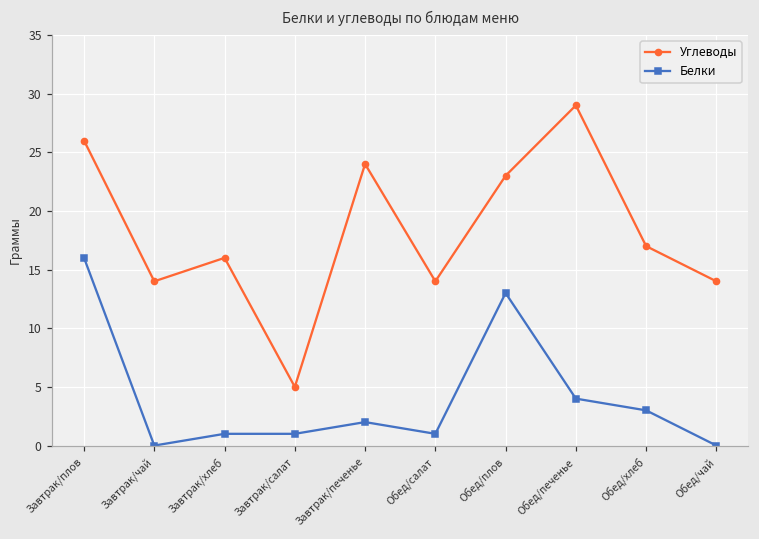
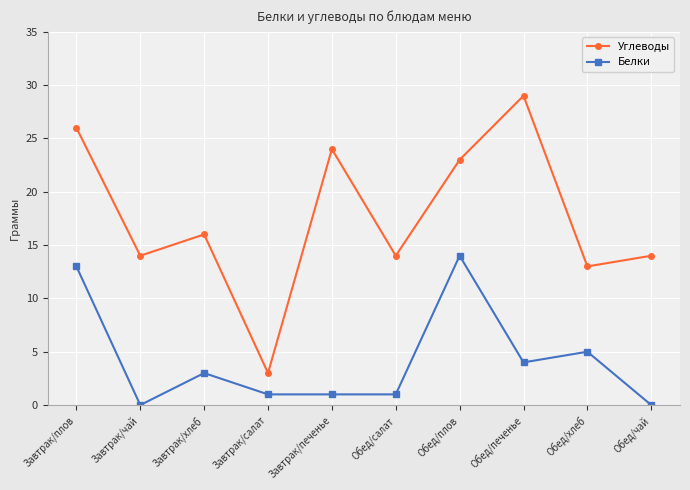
  {
    "Углеводы": {
      "Завтрак/плов": 26,
      "Завтрак/чай": 14,
      "Завтрак/хлеб": 16,
-     "Завтрак/салат": 5,
+     "Завтрак/салат": 3,
      "Завтрак/печенье": 24,
      "Обед/салат": 14,
      "Обед/плов": 23,
      "Обед/печенье": 29,
-     "Обед/хлеб": 17,
+     "Обед/хлеб": 13,
      "Обед/чай": 14
    },
    "Белки": {
-     "Завтрак/плов": 16,
+     "Завтрак/плов": 13,
      "Завтрак/чай": 0,
-     "Завтрак/хлеб": 1,
+     "Завтрак/хлеб": 3,
      "Завтрак/салат": 1,
-     "Завтрак/печенье": 2,
+     "Завтрак/печенье": 1,
      "Обед/салат": 1,
-     "Обед/плов": 13,
+     "Обед/плов": 14,
      "Обед/печенье": 4,
-     "Обед/хлеб": 3,
+     "Обед/хлеб": 5,
      "Обед/чай": 0
    }
  }
